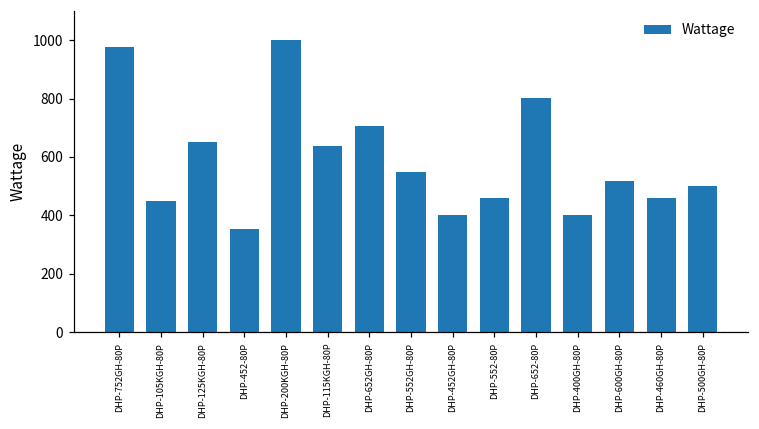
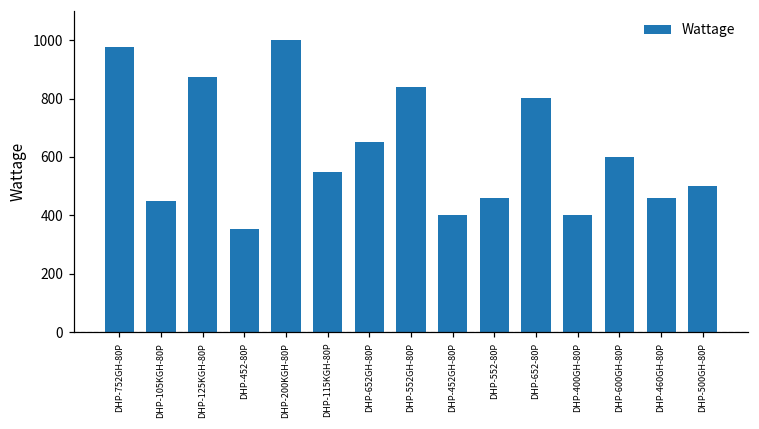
  {
    "DHP-752GH-80P": 980,
    "DHP-105KGH-80P": 450,
-   "DHP-125KGH-80P": 650,
+   "DHP-125KGH-80P": 870,
    "DHP-452-80P": 350,
    "DHP-200KGH-80P": 1000,
-   "DHP-115KGH-80P": 640,
-   "DHP-652GH-80P": 710,
-   "DHP-552GH-80P": 550,
+   "DHP-115KGH-80P": 550,
+   "DHP-652GH-80P": 650,
+   "DHP-552GH-80P": 840,
    "DHP-452GH-80P": 400,
    "DHP-552-80P": 460,
    "DHP-652-80P": 800,
    "DHP-400GH-80P": 400,
-   "DHP-600GH-80P": 520,
+   "DHP-600GH-80P": 600,
    "DHP-460GH-80P": 460,
    "DHP-500GH-80P": 500
  }
